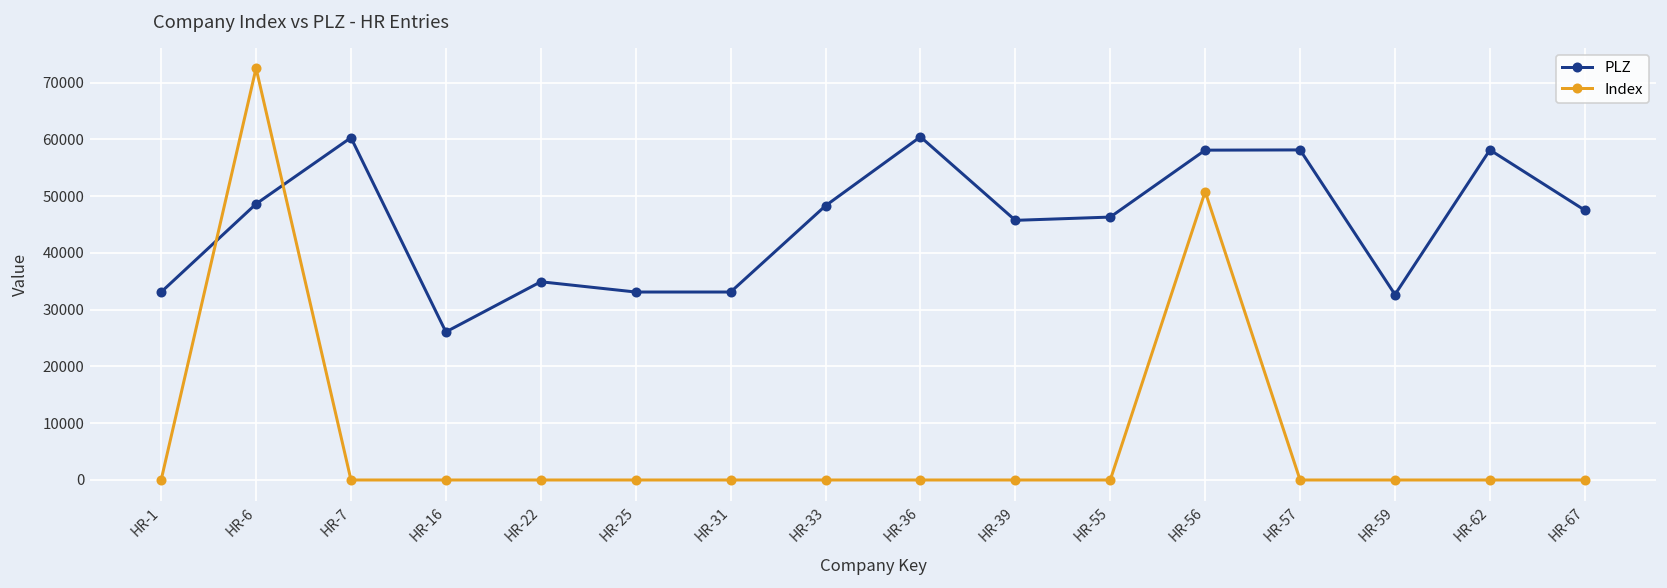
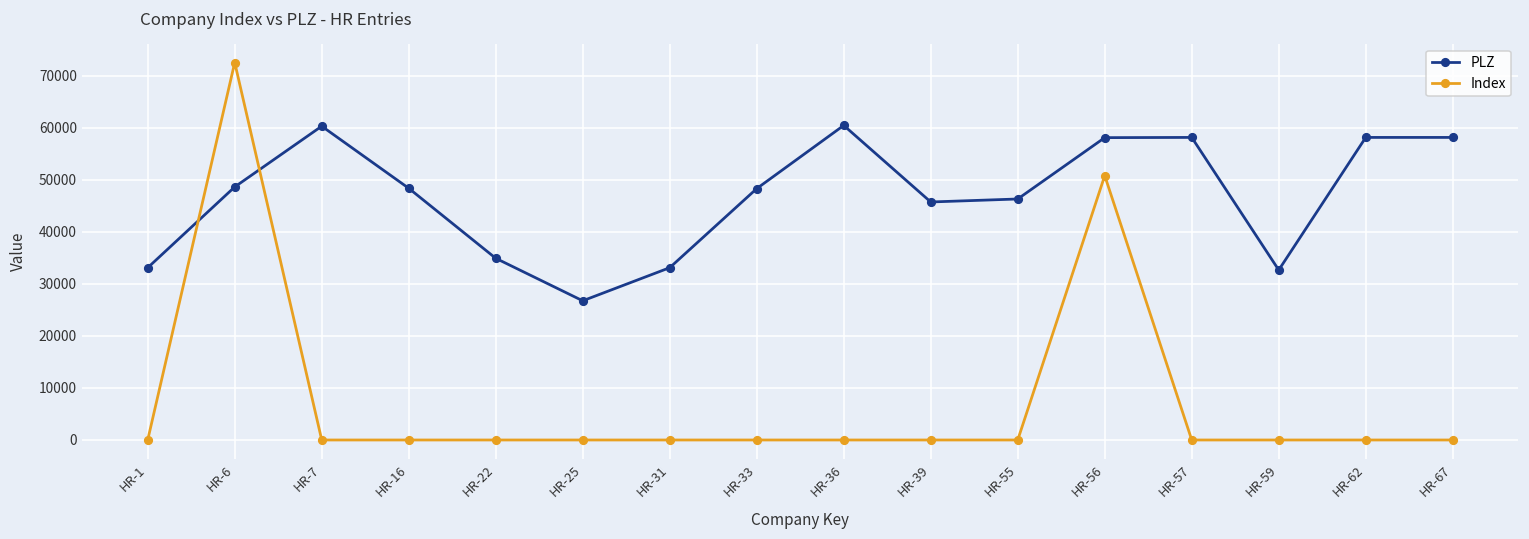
  {
    "PLZ": {
      "HR-1": 33000,
      "HR-6": 49000,
      "HR-7": 60000,
-     "HR-16": 26000,
+     "HR-16": 48000,
      "HR-22": 35000,
-     "HR-25": 33000,
+     "HR-25": 27000,
      "HR-31": 33000,
      "HR-33": 48000,
      "HR-36": 60000,
      "HR-39": 46000,
      "HR-55": 46000,
      "HR-56": 58000,
      "HR-57": 58000,
      "HR-59": 33000,
      "HR-62": 58000,
-     "HR-67": 48000
+     "HR-67": 58000
    },
    "Index": {
      "HR-1": 0,
      "HR-6": 73000,
      "HR-7": 0,
      "HR-16": 0,
      "HR-22": 0,
      "HR-25": 0,
      "HR-31": 0,
      "HR-33": 0,
      "HR-36": 0,
      "HR-39": 0,
      "HR-55": 0,
      "HR-56": 51000,
      "HR-57": 0,
      "HR-59": 0,
      "HR-62": 0,
      "HR-67": 0
    }
  }
